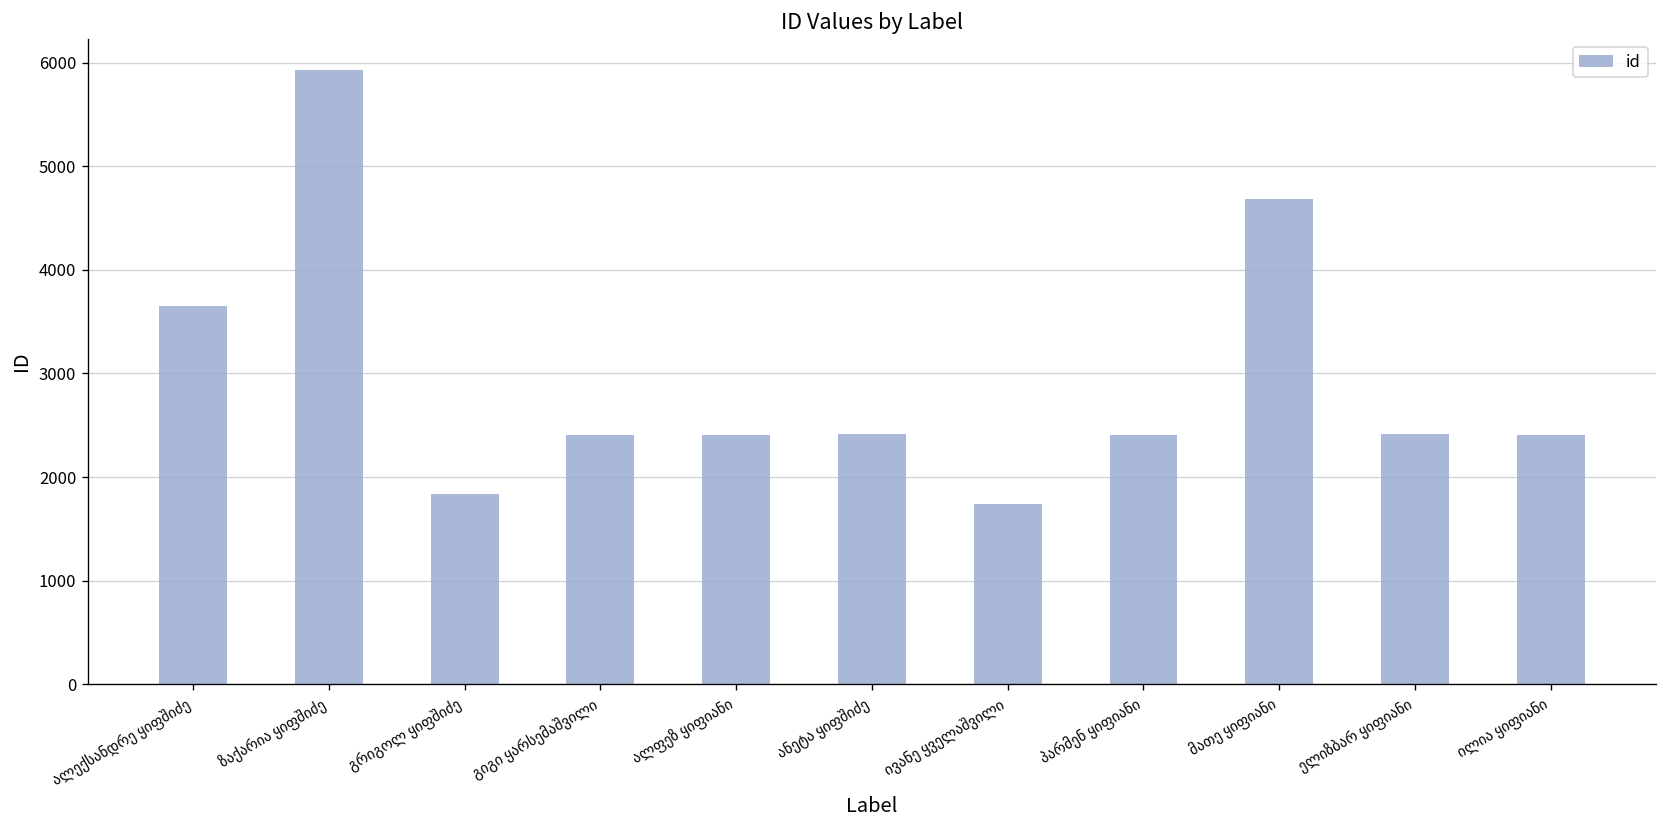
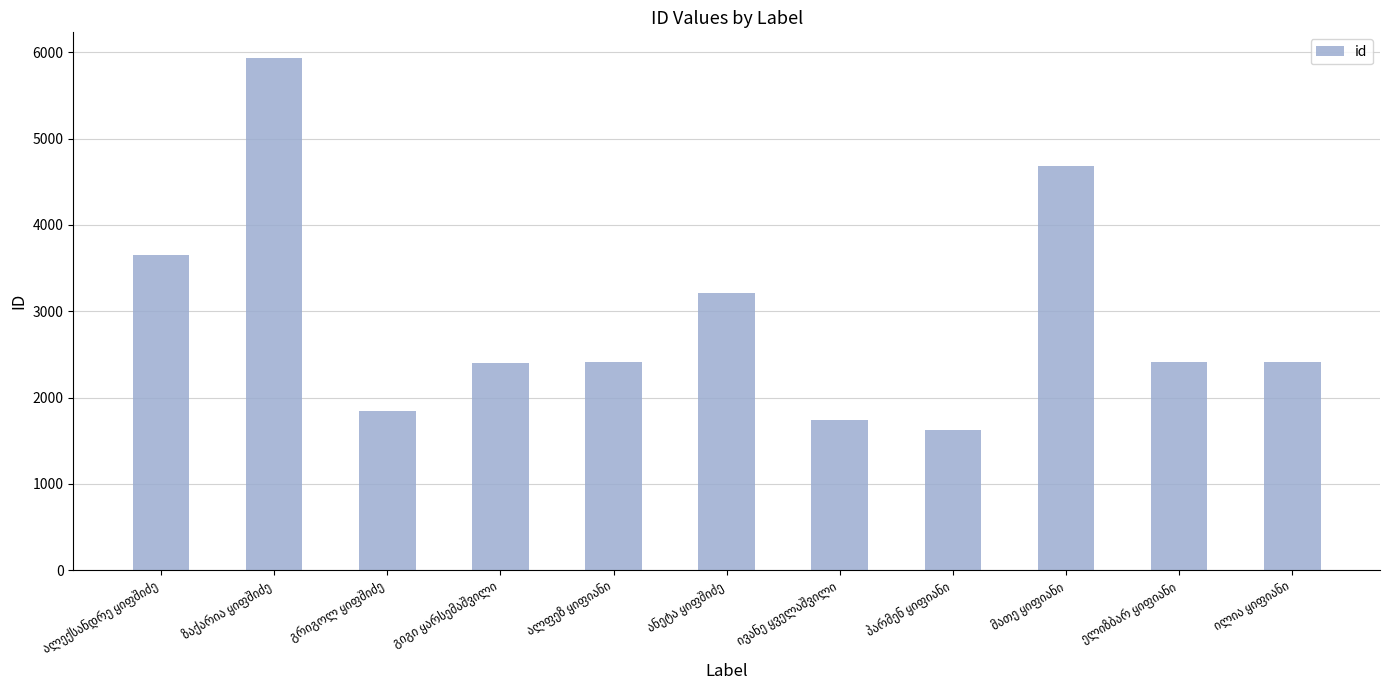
  {
    "ალექსანდრე ყიფშიძე": 3600,
    "ზაქარია ყიფშიძე": 5900,
    "გრიგოლ ყიფშიძე": 1800,
    "გიგი ყარსემაშვილი": 2400,
    "ალფეზ ყიფიანი": 2400,
-   "ანეტა ყიფშიძე": 2400,
+   "ანეტა ყიფშიძე": 3200,
    "ივანე ყველაშვილი": 1700,
-   "პარმენ ყიფიანი": 2400,
+   "პარმენ ყიფიანი": 1600,
    "მათე ყიფიანი": 4700,
    "ელიზბარ ყიფიანი": 2400,
    "ილია ყიფიანი": 2400
  }
